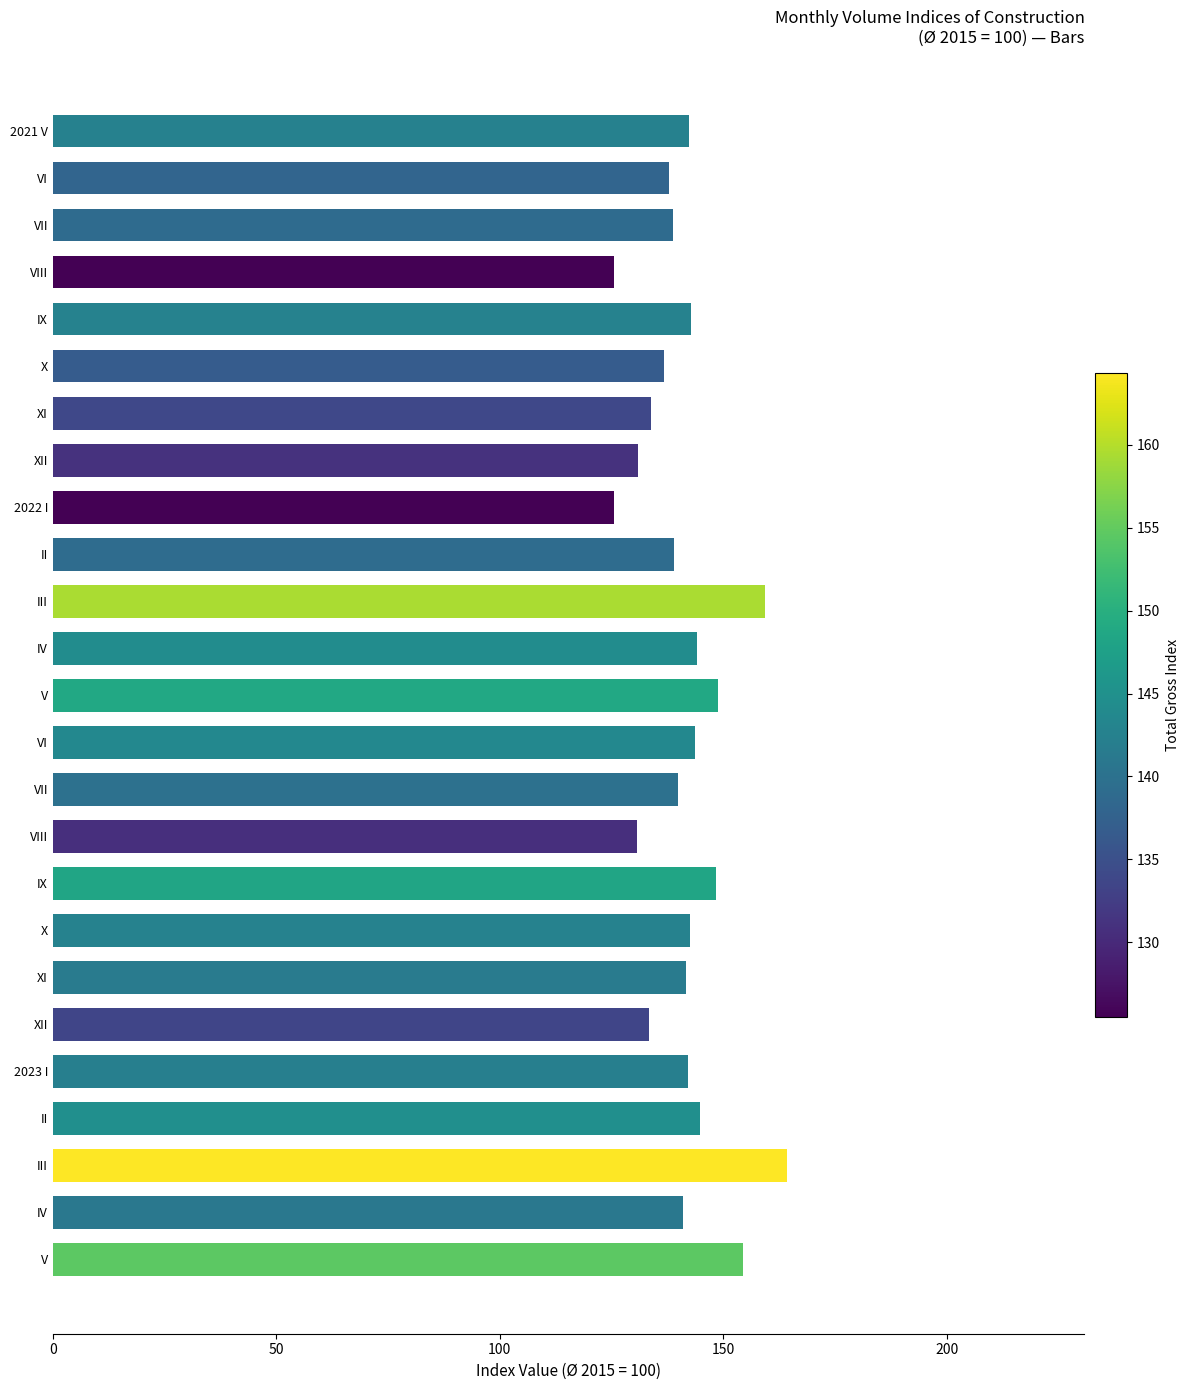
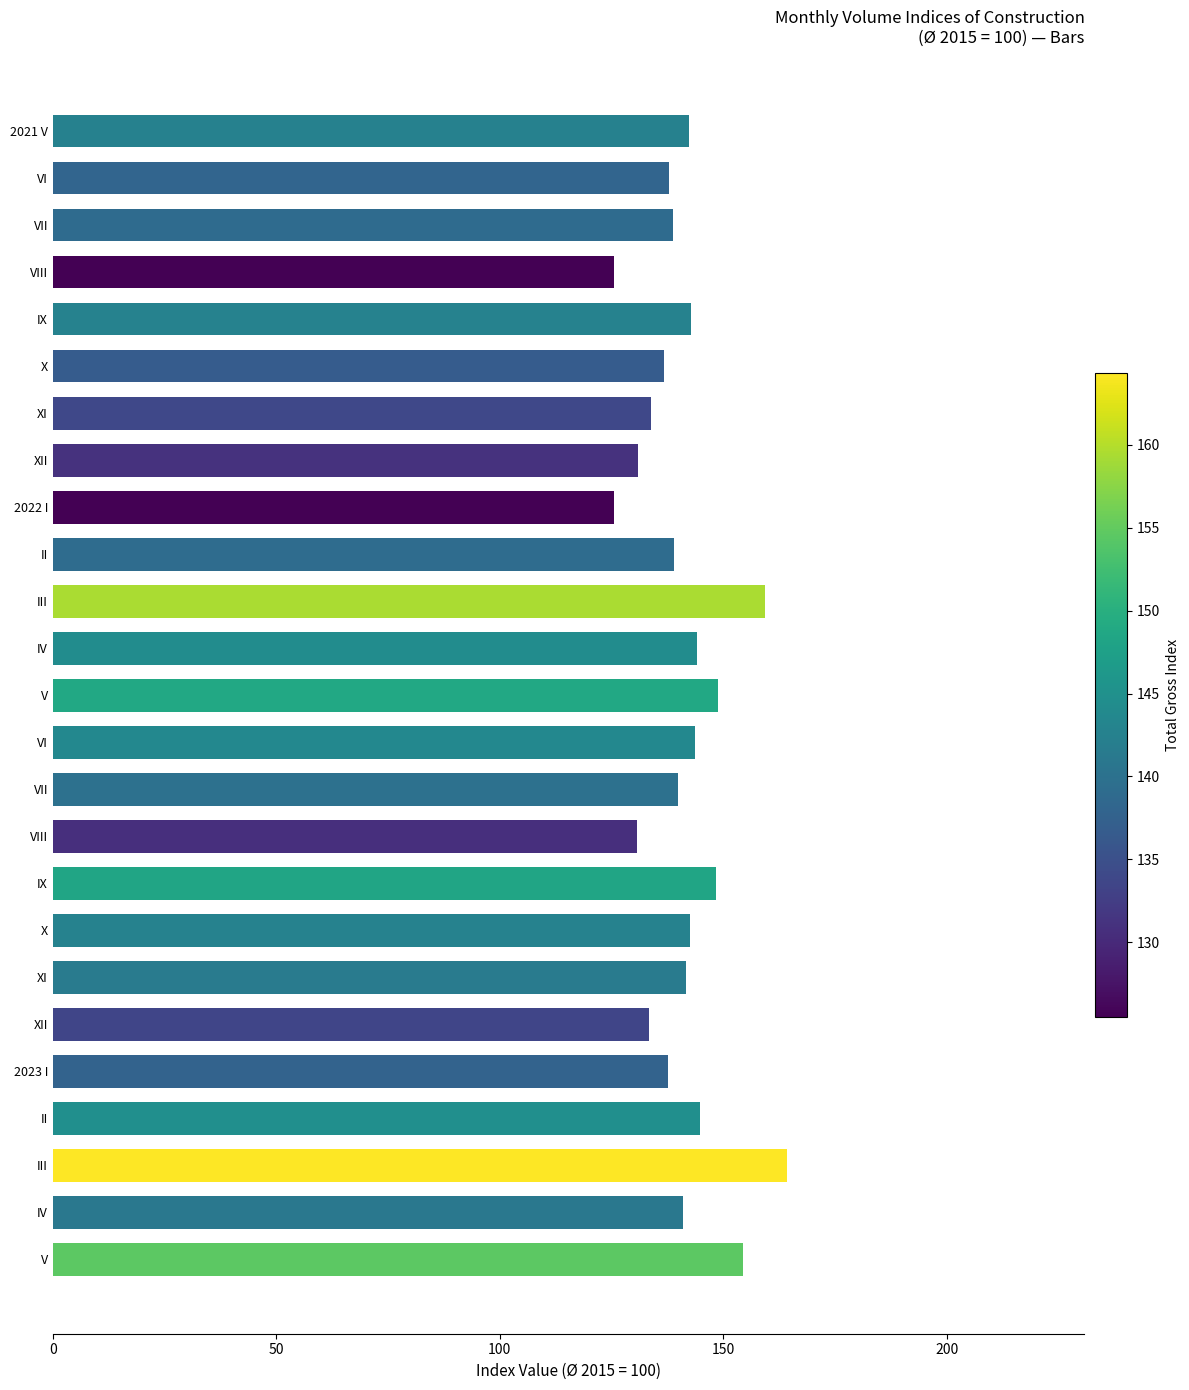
  {
    "2021 V": 142,
    "2022 I": 126,
-   "2023 I": 142
+   "2023 I": 138
  }
